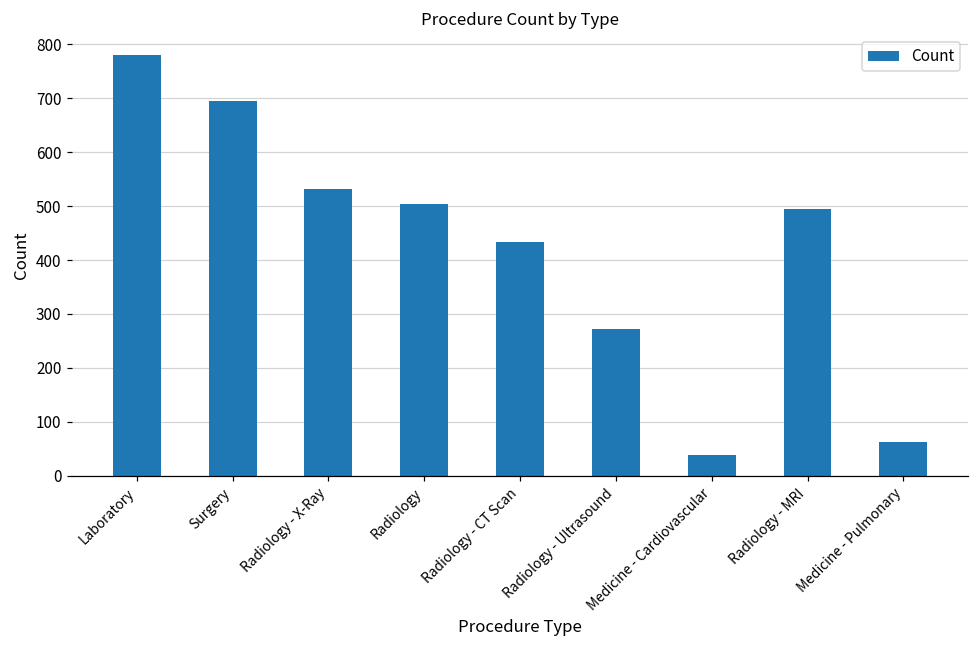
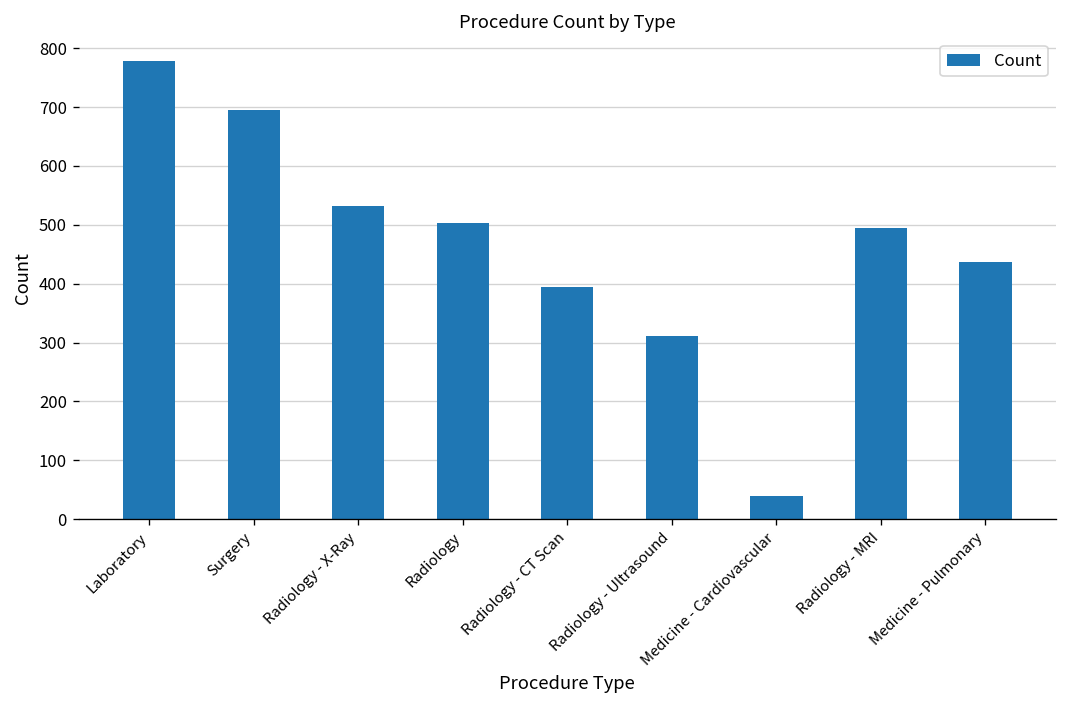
  {
    "Laboratory": 780,
    "Surgery": 700,
    "Radiology - X-Ray": 530,
    "Radiology": 500,
-   "Radiology - CT Scan": 430,
-   "Radiology - Ultrasound": 270,
+   "Radiology - CT Scan": 390,
+   "Radiology - Ultrasound": 310,
    "Medicine - Cardiovascular": 40,
    "Radiology - MRI": 490,
-   "Medicine - Pulmonary": 60
+   "Medicine - Pulmonary": 440
  }
